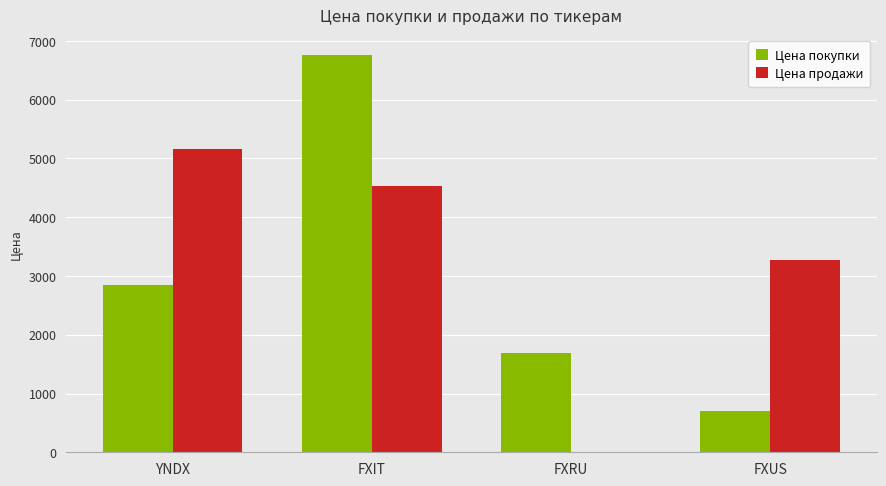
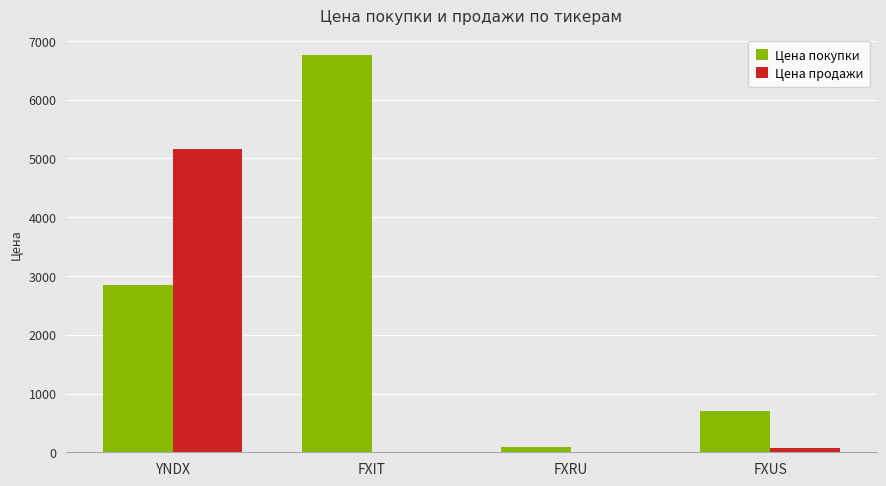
  {
    "Цена покупки": {
      "YNDX": 2800,
      "FXIT": 6800,
-     "FXRU": 1700,
+     "FXRU": 100,
      "FXUS": 700
    },
    "Цена продажи": {
      "YNDX": 5200,
-     "FXIT": 4500,
-     "FXUS": 3300
+     "FXIT": 0,
+     "FXUS": 100
    }
  }
